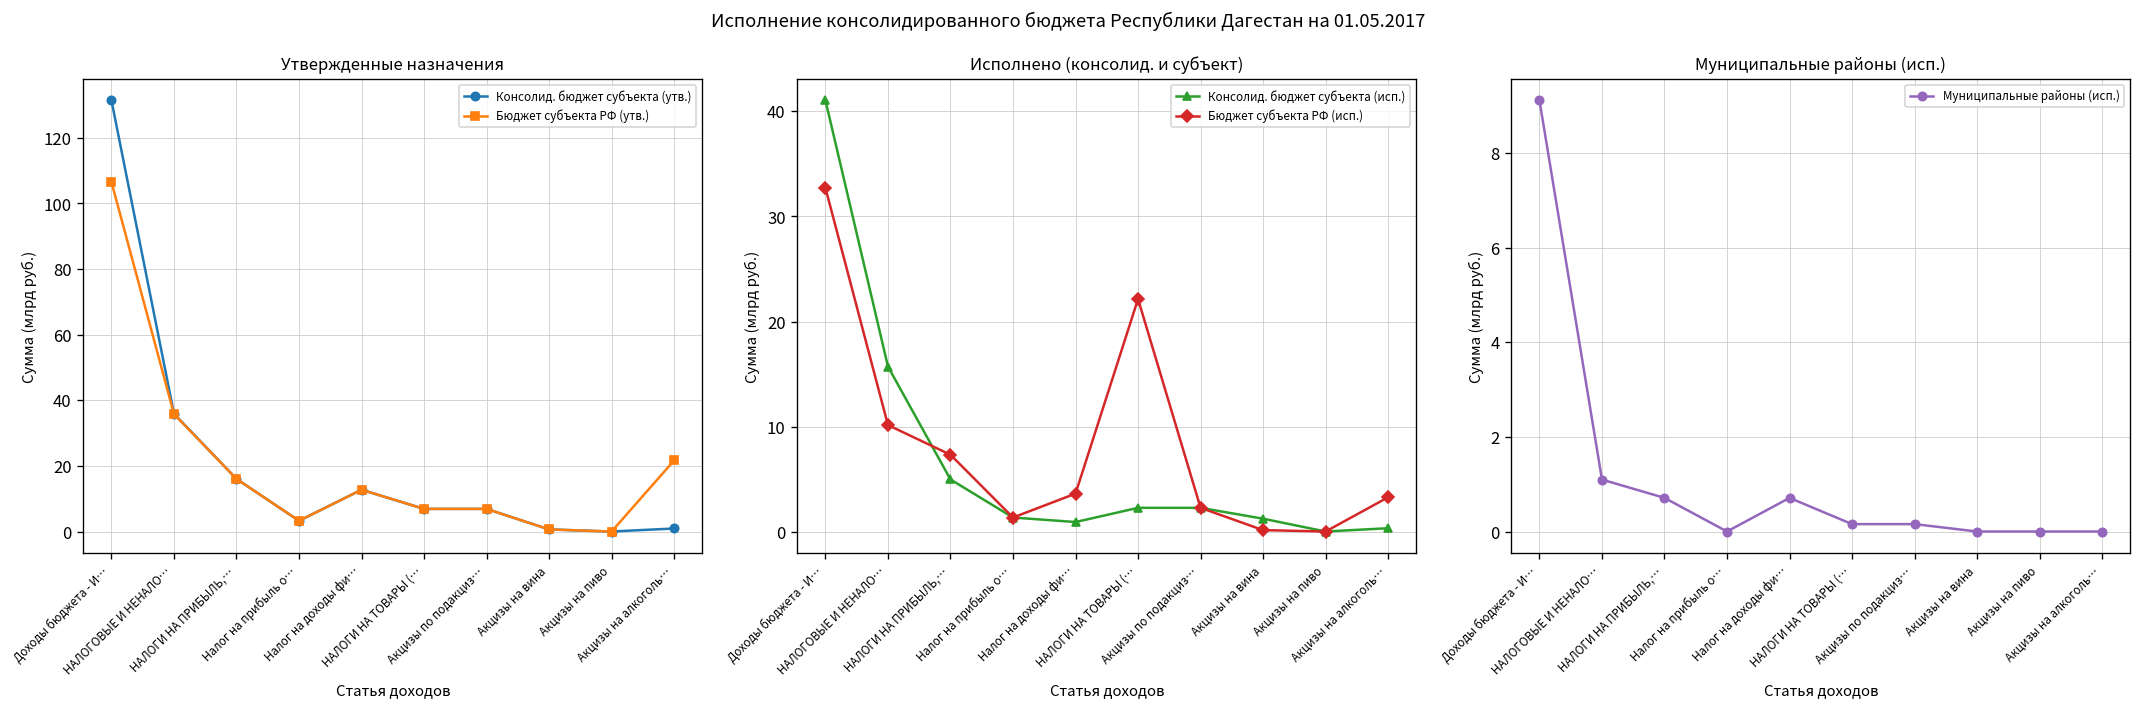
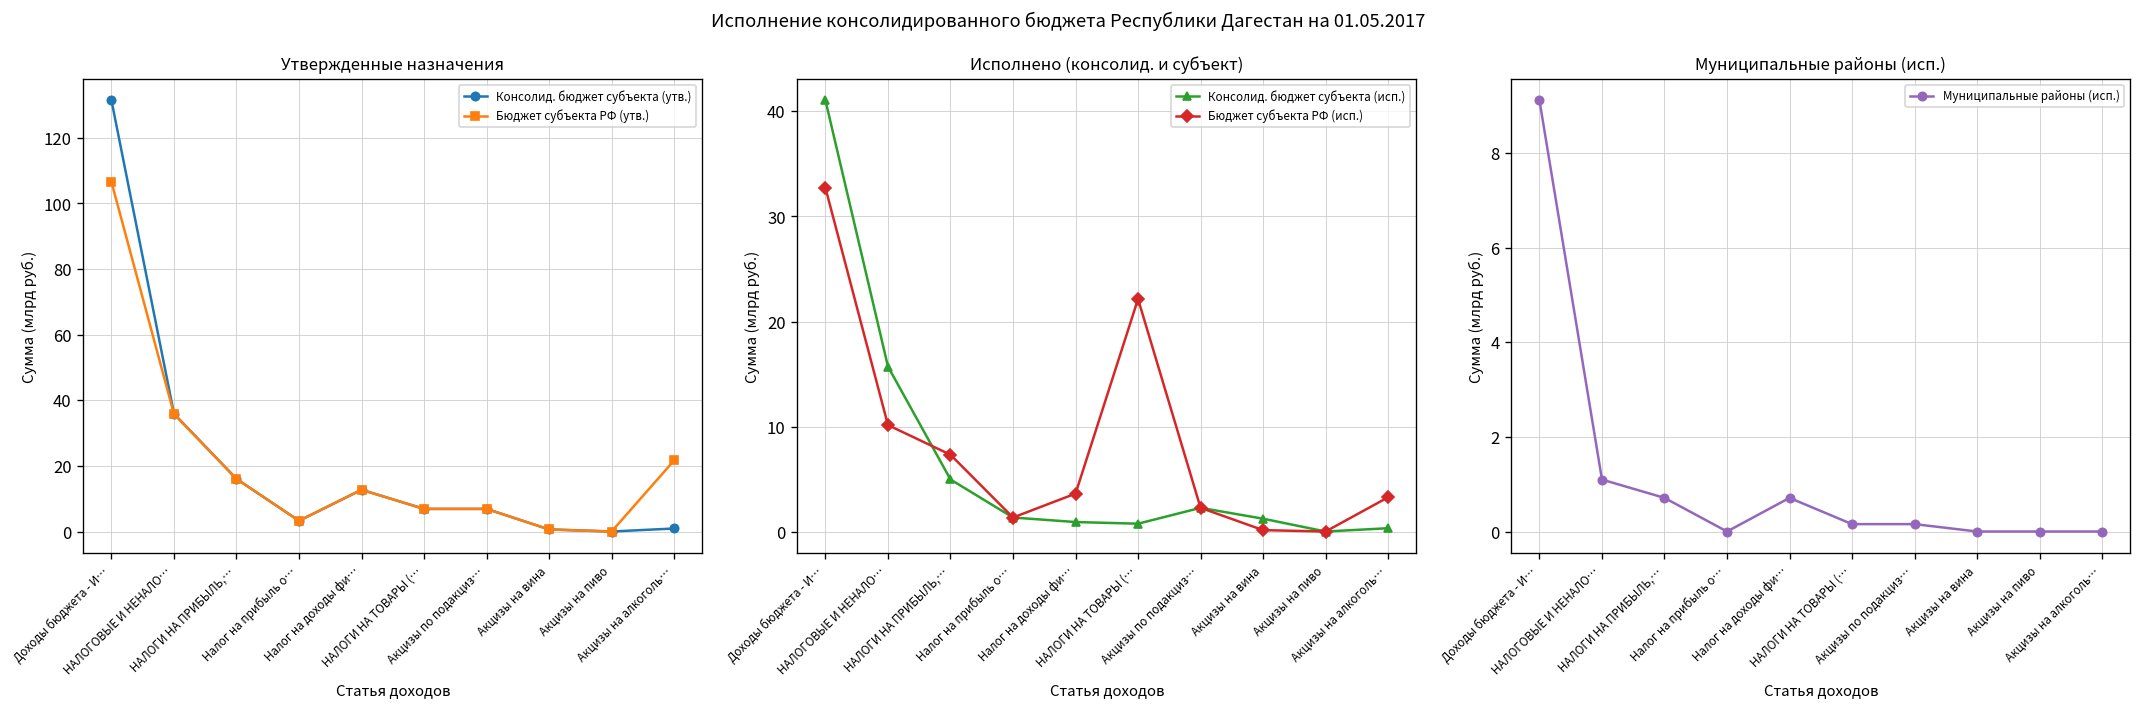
  {
    "Утвержденные назначения": {
      "Консолид. бюджет субъекта (утв.)": {
        "Доходы бюджета - И…": 131,
        "Акцизы на алкоголь…": 1
      },
      "Бюджет субъекта РФ (утв.)": {
        "Доходы бюджета - И…": 107,
        "Акцизы на алкоголь…": 22
      }
    },
    "Исполнено (консолид. и субъект)": {
      "Консолид. бюджет субъекта (исп.)": {
        "Доходы бюджета - И…": 41,
        "НАЛОГОВЫЕ И НЕНАЛО…": 16,
        "НАЛОГИ НА ПРИБЫЛЬ,…": 5,
        "Налог на доходы фи…": 1,
-       "НАЛОГИ НА ТОВАРЫ (…": 2,
+       "НАЛОГИ НА ТОВАРЫ (…": 1,
        "Акцизы на вина": 1,
        "Акцизы на алкоголь…": 0
      },
      "Бюджет субъекта РФ (исп.)": {
        "Доходы бюджета - И…": 33,
        "НАЛОГОВЫЕ И НЕНАЛО…": 10,
        "НАЛОГИ НА ПРИБЫЛЬ,…": 7,
        "Налог на доходы фи…": 4,
        "НАЛОГИ НА ТОВАРЫ (…": 22,
        "Акцизы на вина": 0,
        "Акцизы на алкоголь…": 3
      }
    },
    "Муниципальные районы (исп.)": {
      "Доходы бюджета - И…": 9.1,
      "НАЛОГОВЫЕ И НЕНАЛО…": 1.1,
      "НАЛОГИ НА ПРИБЫЛЬ,…": 0.7,
      "Налог на прибыль о…": 0.0,
      "Налог на доходы фи…": 0.7,
      "НАЛОГИ НА ТОВАРЫ (…": 0.2,
      "Акцизы по подакциз…": 0.2,
      "Акцизы на вина": 0.0,
      "Акцизы на пиво": 0.0,
      "Акцизы на алкоголь…": 0.0
    }
  }
